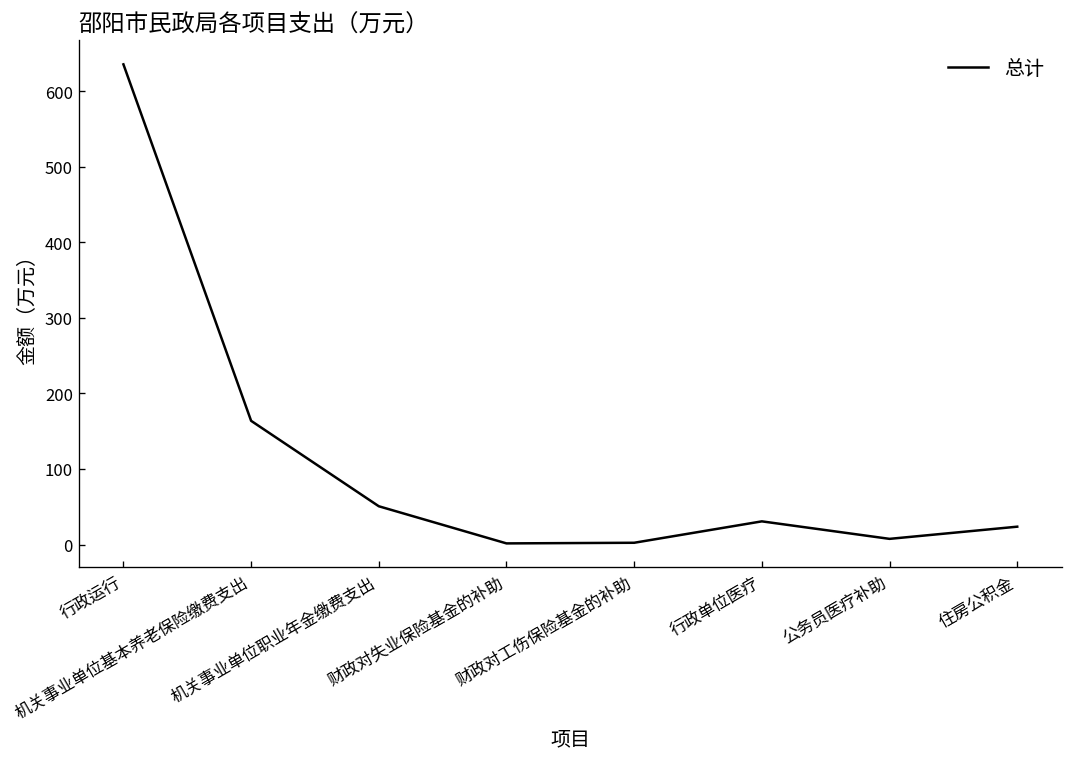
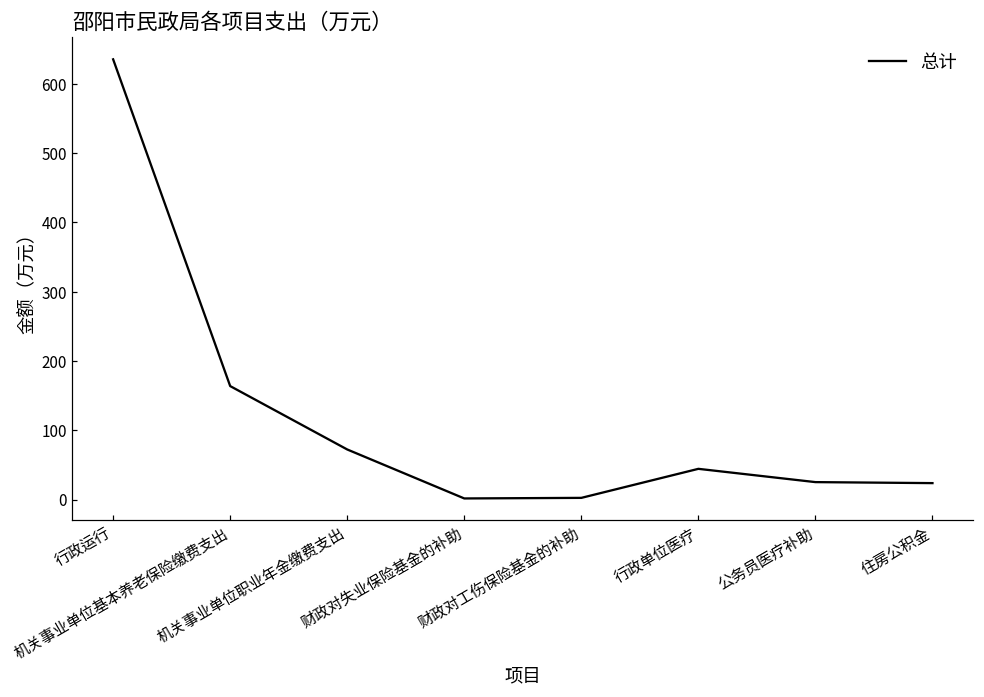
  {
    "行政运行": 640,
    "机关事业单位基本养老保险缴费支出": 160,
-   "机关事业单位职业年金缴费支出": 50,
+   "机关事业单位职业年金缴费支出": 70,
    "财政对失业保险基金的补助": 0,
    "财政对工伤保险基金的补助": 0,
-   "行政单位医疗": 30,
-   "公务员医疗补助": 10,
+   "行政单位医疗": 40,
+   "公务员医疗补助": 30,
    "住房公积金": 20
  }
